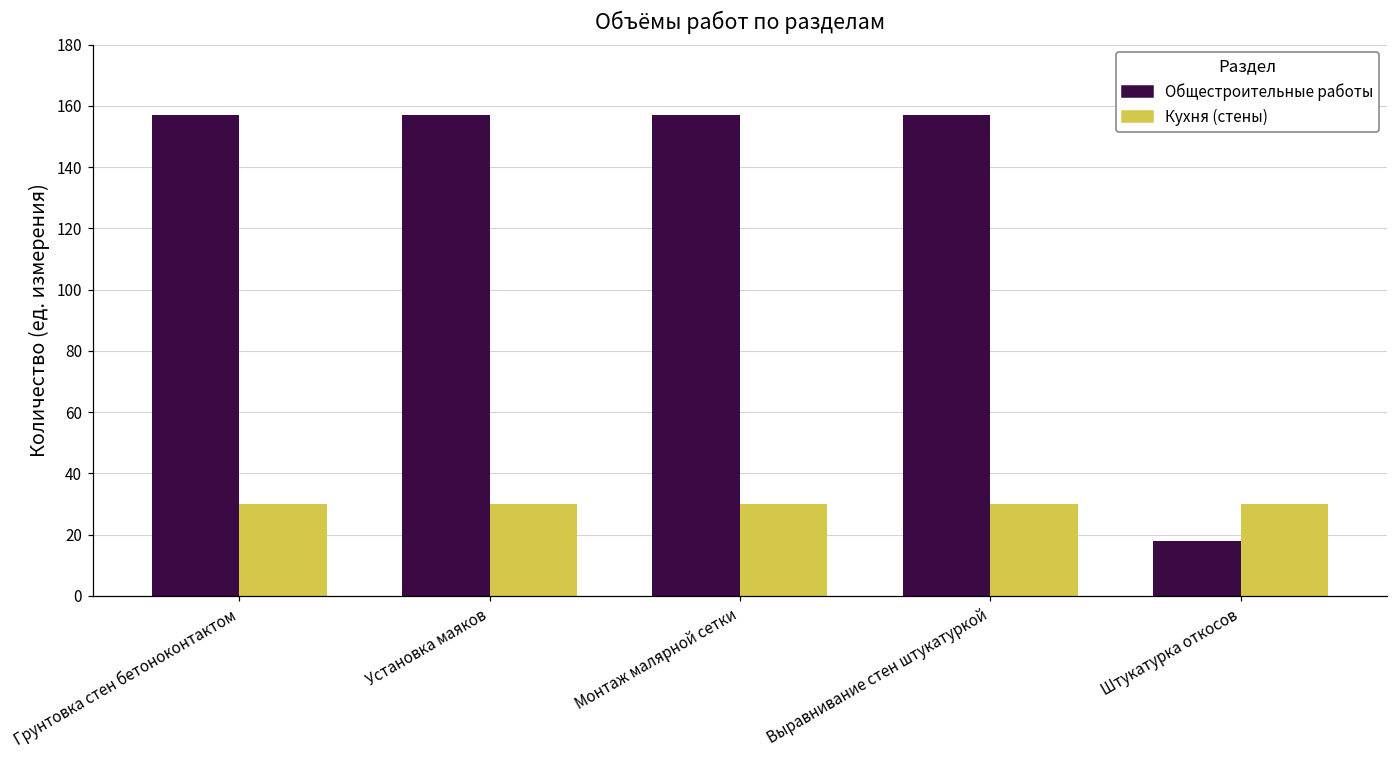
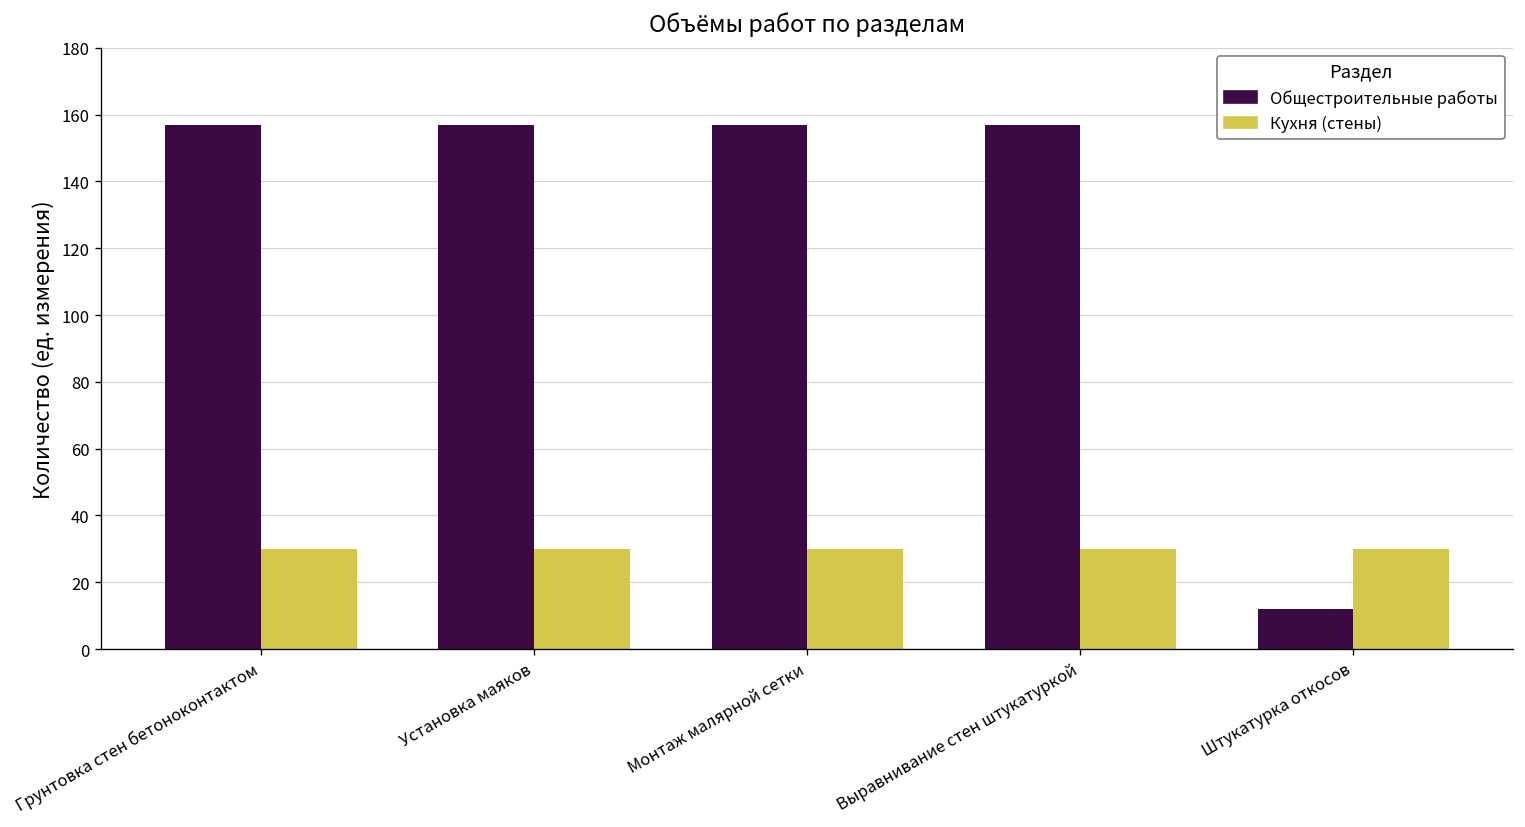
  {
    "Общестроительные работы": {
      "Грунтовка стен бетоноконтактом": 157,
      "Установка маяков": 157,
      "Монтаж малярной сетки": 157,
      "Выравнивание стен штукатуркой": 157,
-     "Штукатурка откосов": 18
+     "Штукатурка откосов": 12
    },
    "Кухня (стены)": {
      "Грунтовка стен бетоноконтактом": 30,
      "Установка маяков": 30,
      "Монтаж малярной сетки": 30,
      "Выравнивание стен штукатуркой": 30,
      "Штукатурка откосов": 30
    }
  }
